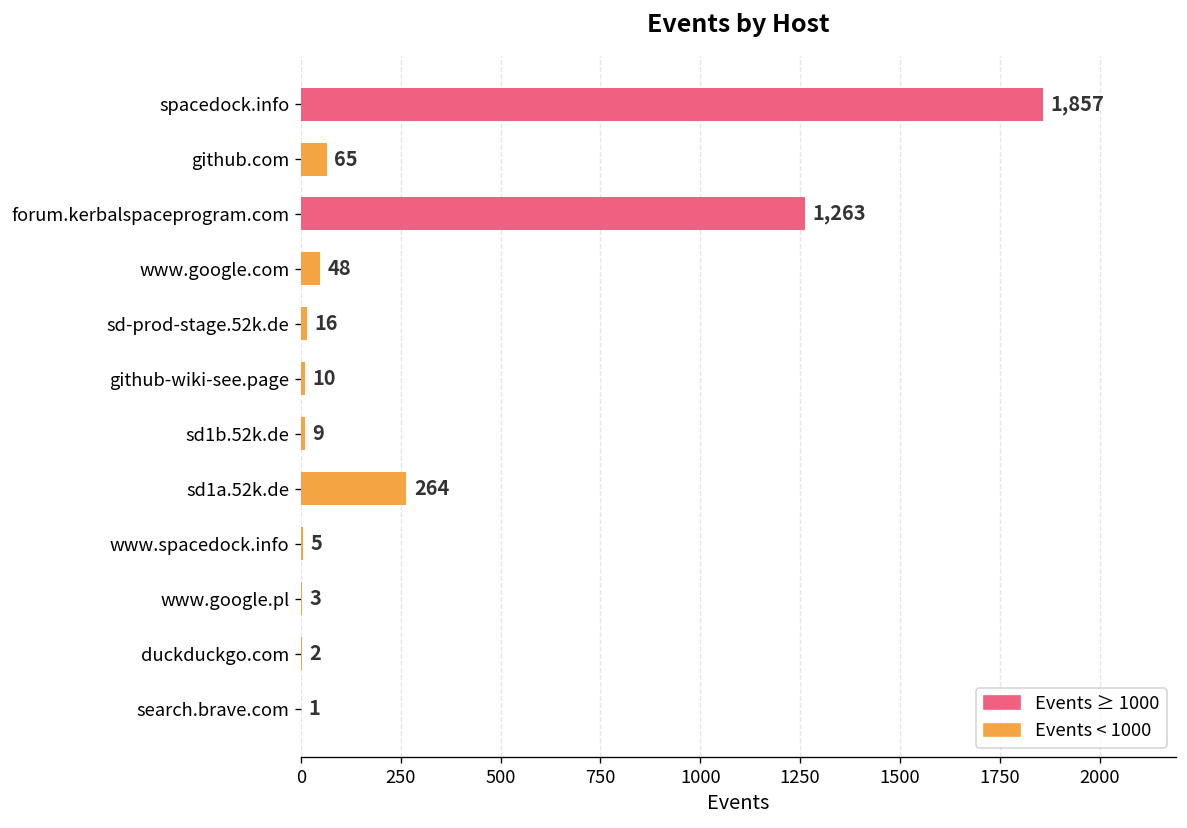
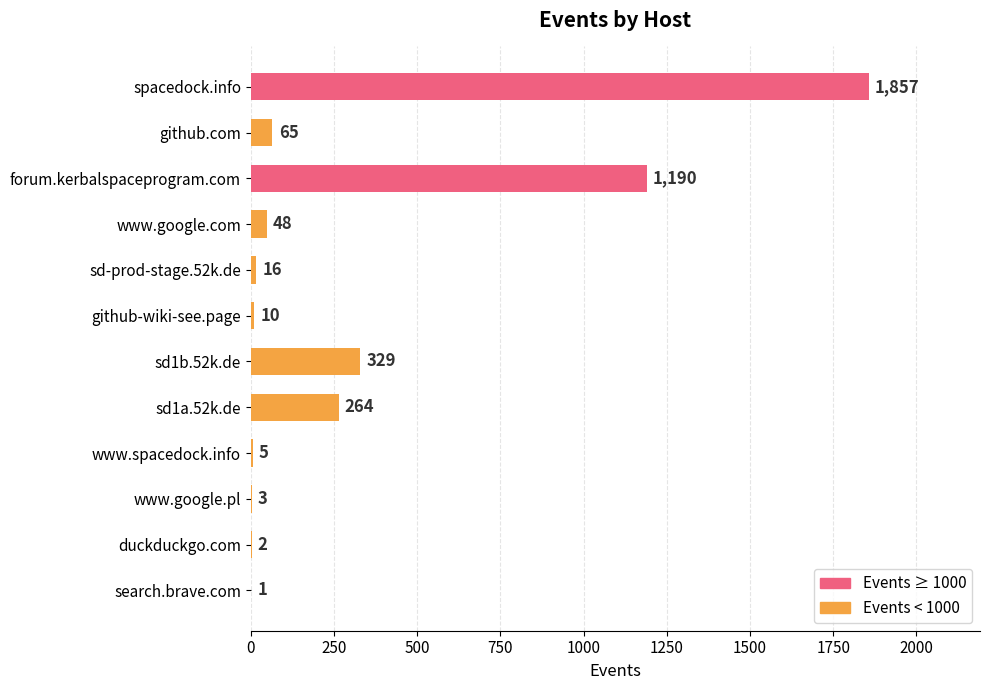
  {
    "spacedock.info": "1,857",
    "github.com": "65",
-   "forum.kerbalspaceprogram.com": "1,263",
+   "forum.kerbalspaceprogram.com": "1,190",
    "www.google.com": "48",
    "sd-prod-stage.52k.de": "16",
    "github-wiki-see.page": "10",
-   "sd1b.52k.de": "9",
+   "sd1b.52k.de": "329",
    "sd1a.52k.de": "264",
    "www.spacedock.info": "5",
    "www.google.pl": "3",
    "duckduckgo.com": "2",
    "search.brave.com": "1"
  }
